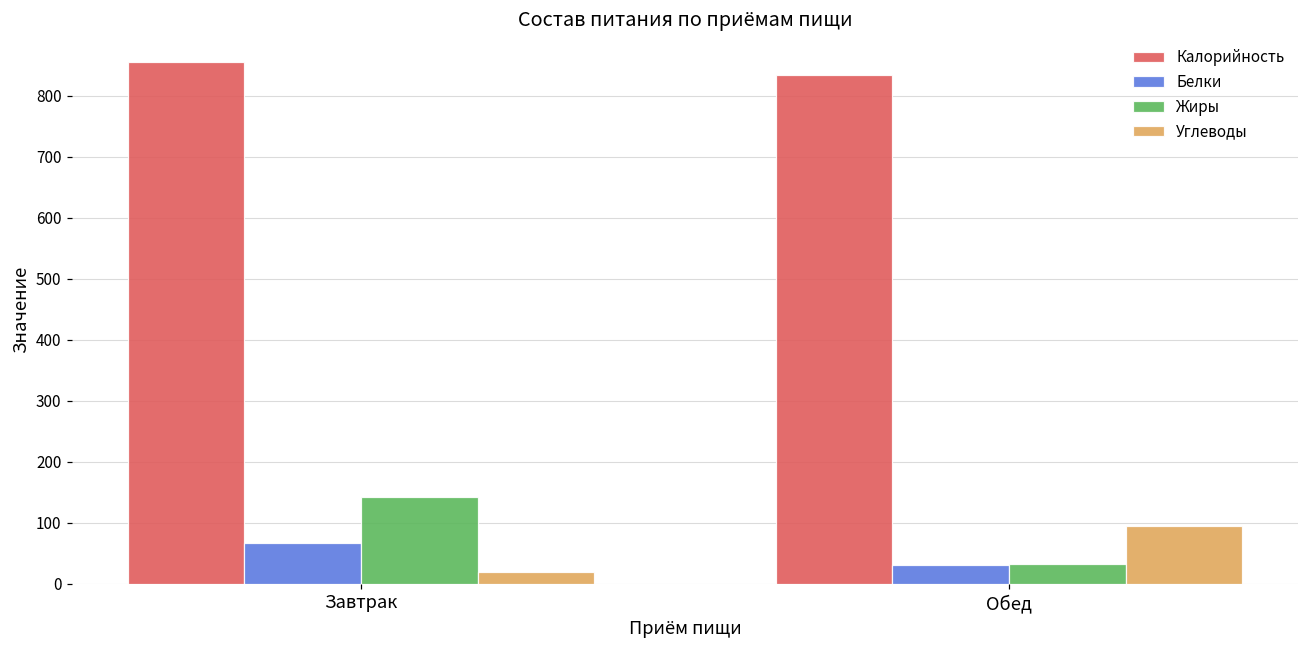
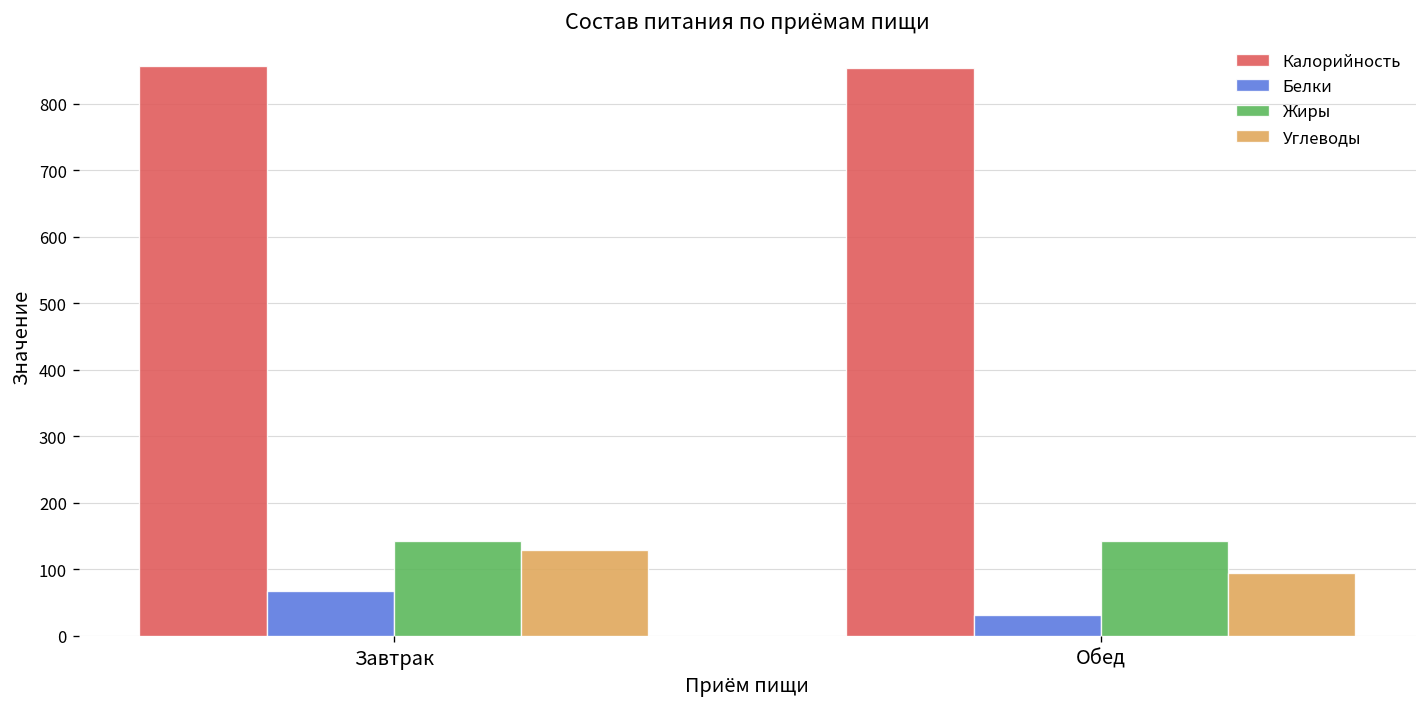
  {
    "Калорийность": {
      "Завтрак": 860,
-     "Обед": 830
+     "Обед": 850
    },
    "Белки": {
      "Завтрак": 70,
      "Обед": 30
    },
    "Жиры": {
      "Завтрак": 140,
-     "Обед": 30
+     "Обед": 140
    },
    "Углеводы": {
-     "Завтрак": 20,
+     "Завтрак": 130,
      "Обед": 100
    }
  }
